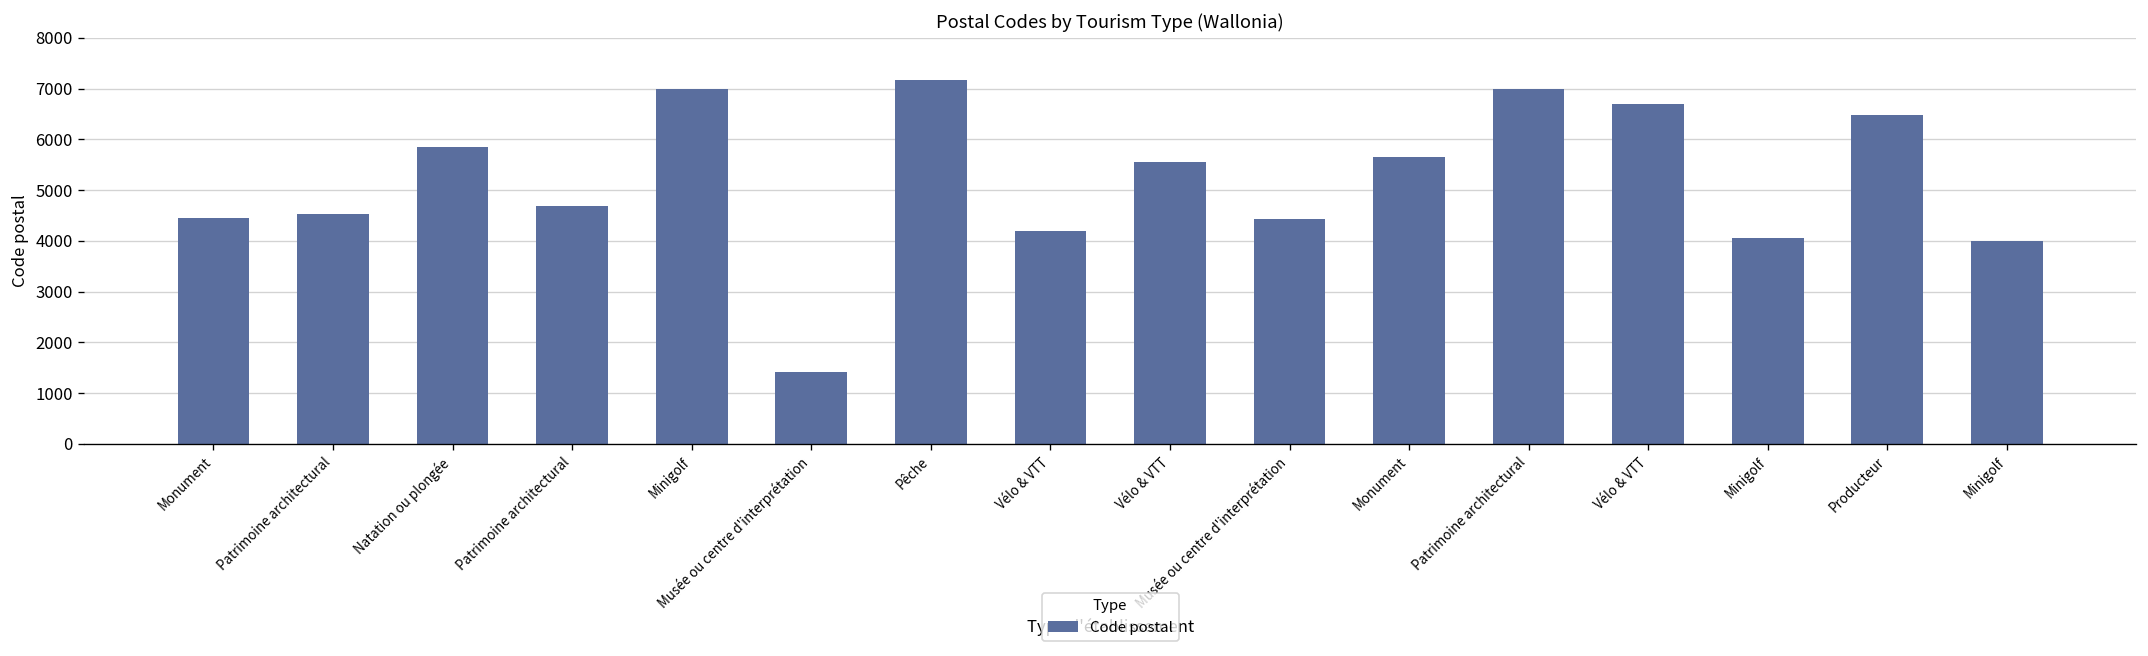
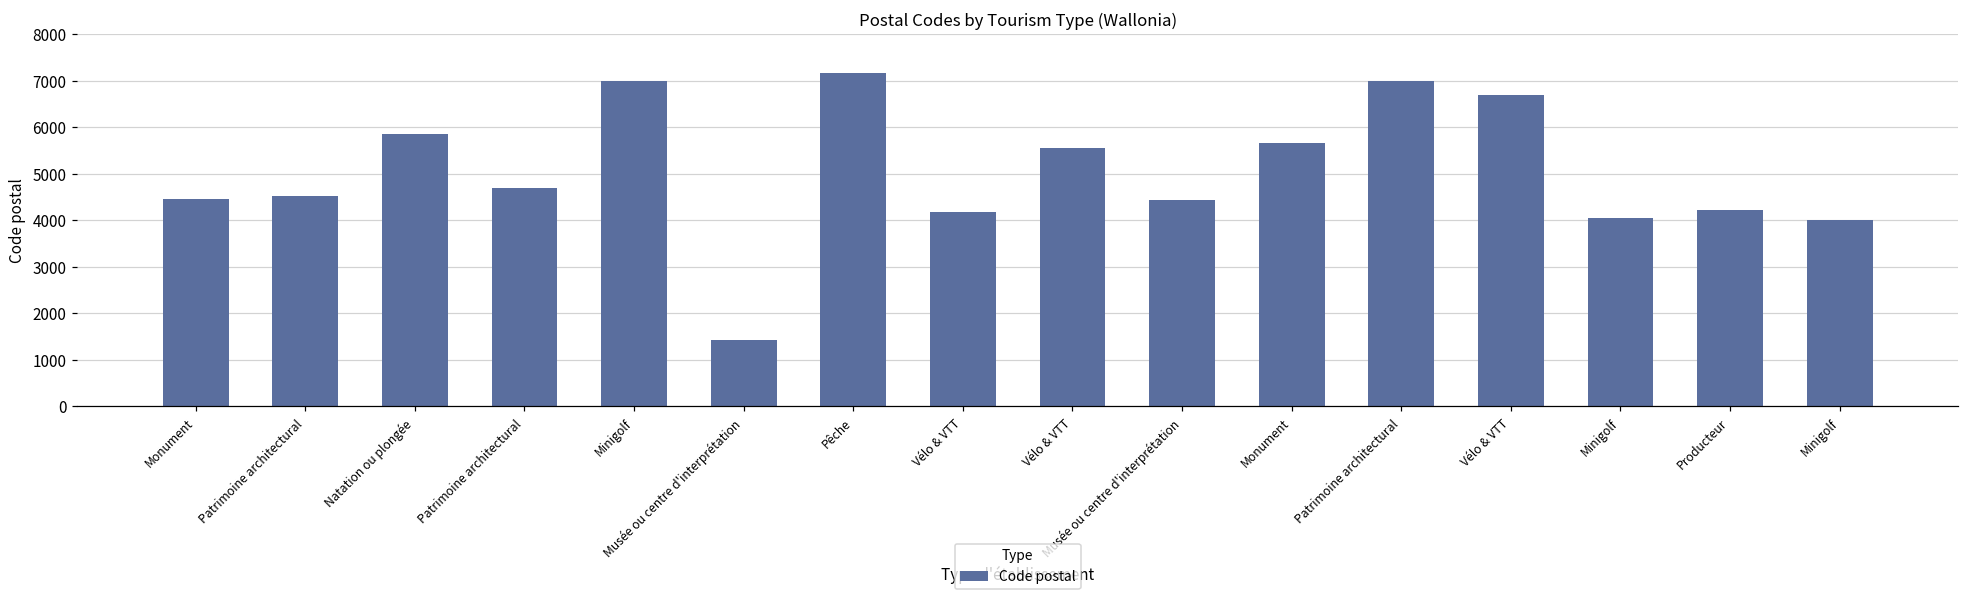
  {
    "Natation ou plongée": 5900,
    "Pêche": 7200,
-   "Producteur": 6500
+   "Producteur": 4200
  }
